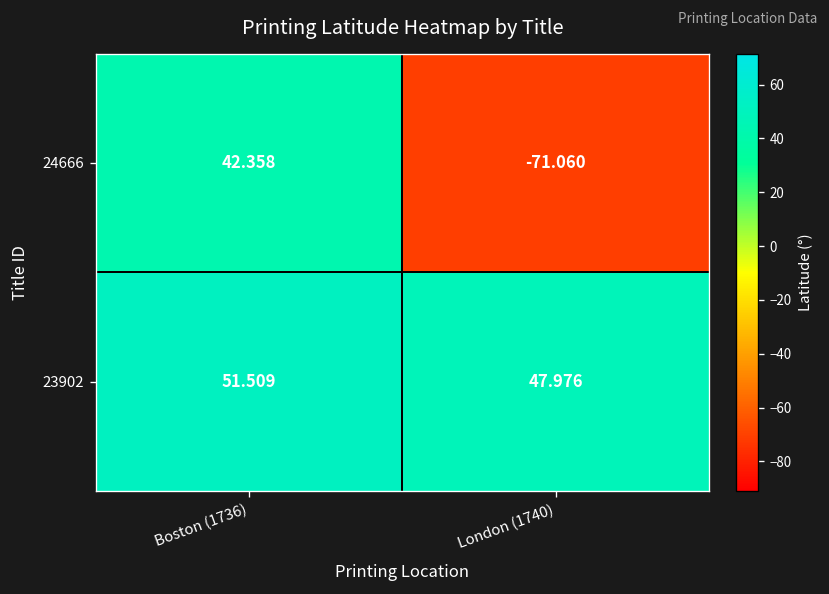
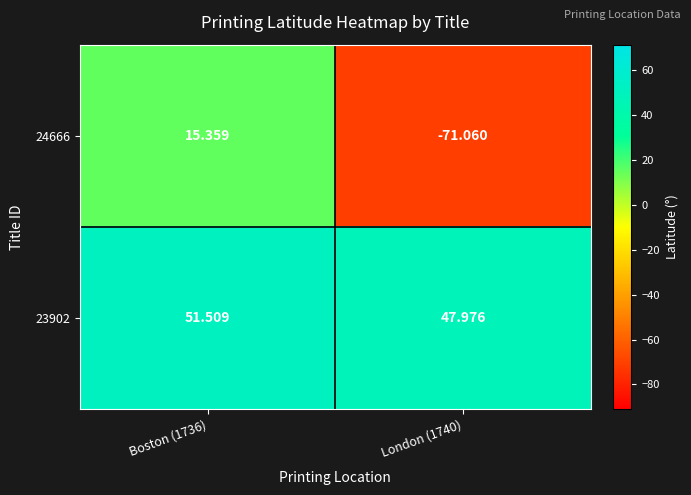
  {
    "24666": {
-     "Boston (1736)": 42.358,
+     "Boston (1736)": 15.359,
      "London (1740)": -71.060
    },
    "23902": {
      "Boston (1736)": 51.509,
      "London (1740)": 47.976
    }
  }
